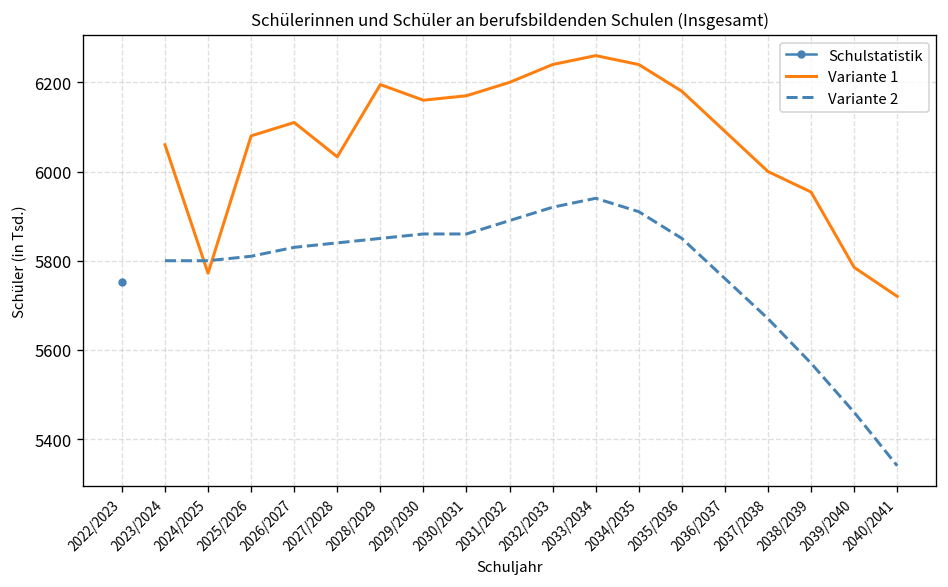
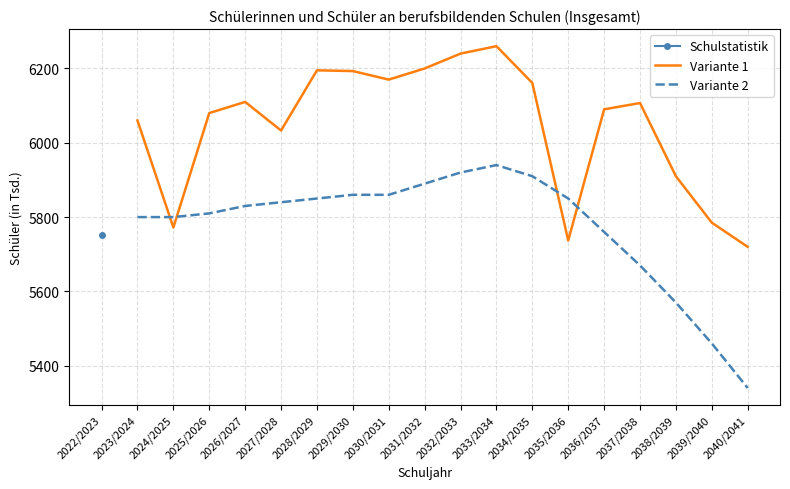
  {
    "Variante 1": {
      "2023/2024": 6060,
      "2024/2025": 5770,
      "2025/2026": 6080,
      "2026/2027": 6110,
      "2027/2028": 6030,
      "2028/2029": 6200,
-     "2029/2030": 6160,
+     "2029/2030": 6190,
      "2030/2031": 6170,
      "2031/2032": 6200,
      "2032/2033": 6240,
      "2033/2034": 6260,
-     "2034/2035": 6240,
-     "2035/2036": 6180,
+     "2034/2035": 6160,
+     "2035/2036": 5740,
      "2036/2037": 6090,
-     "2037/2038": 6000,
-     "2038/2039": 5950,
+     "2037/2038": 6110,
+     "2038/2039": 5910,
      "2039/2040": 5790,
      "2040/2041": 5720
    }
  }
